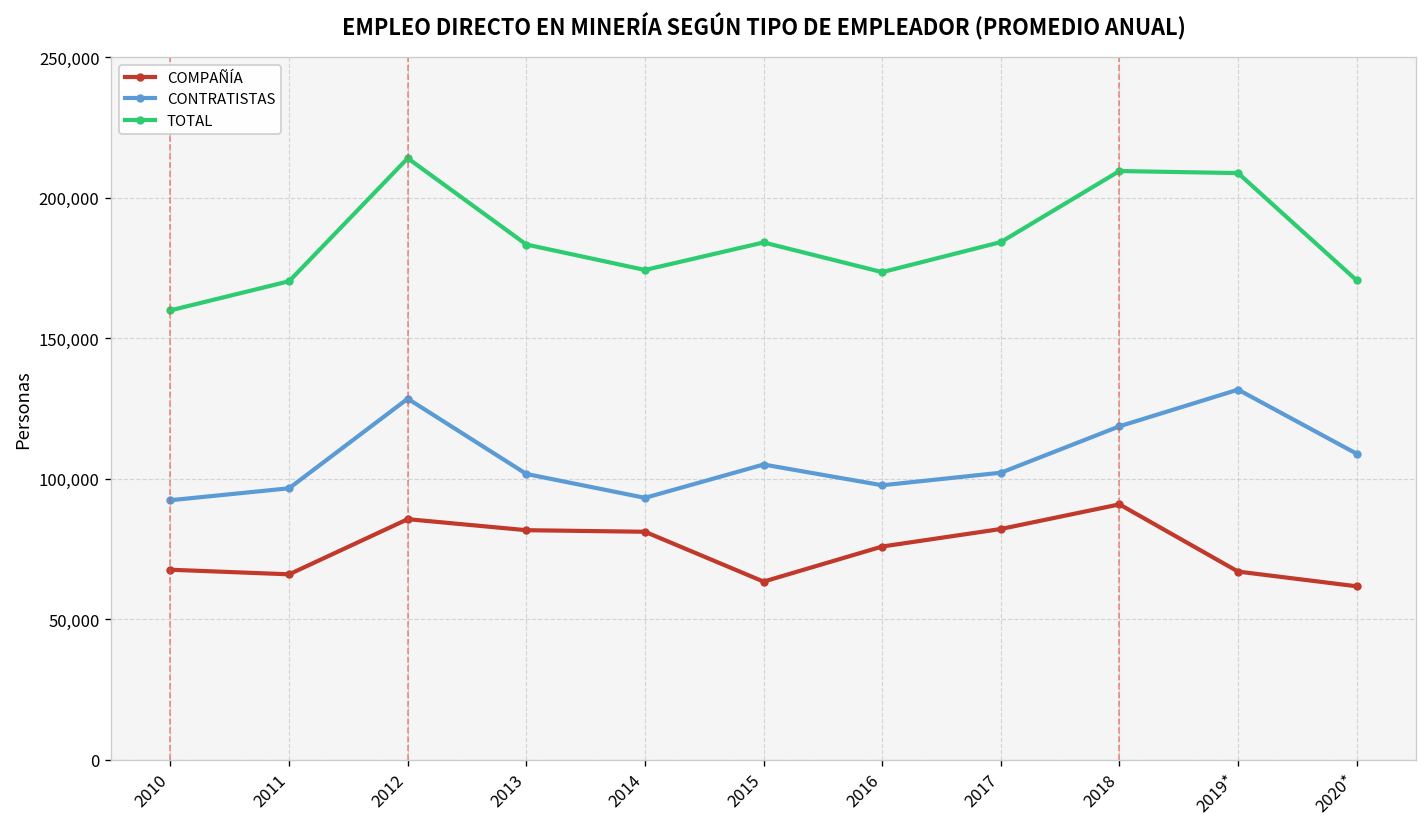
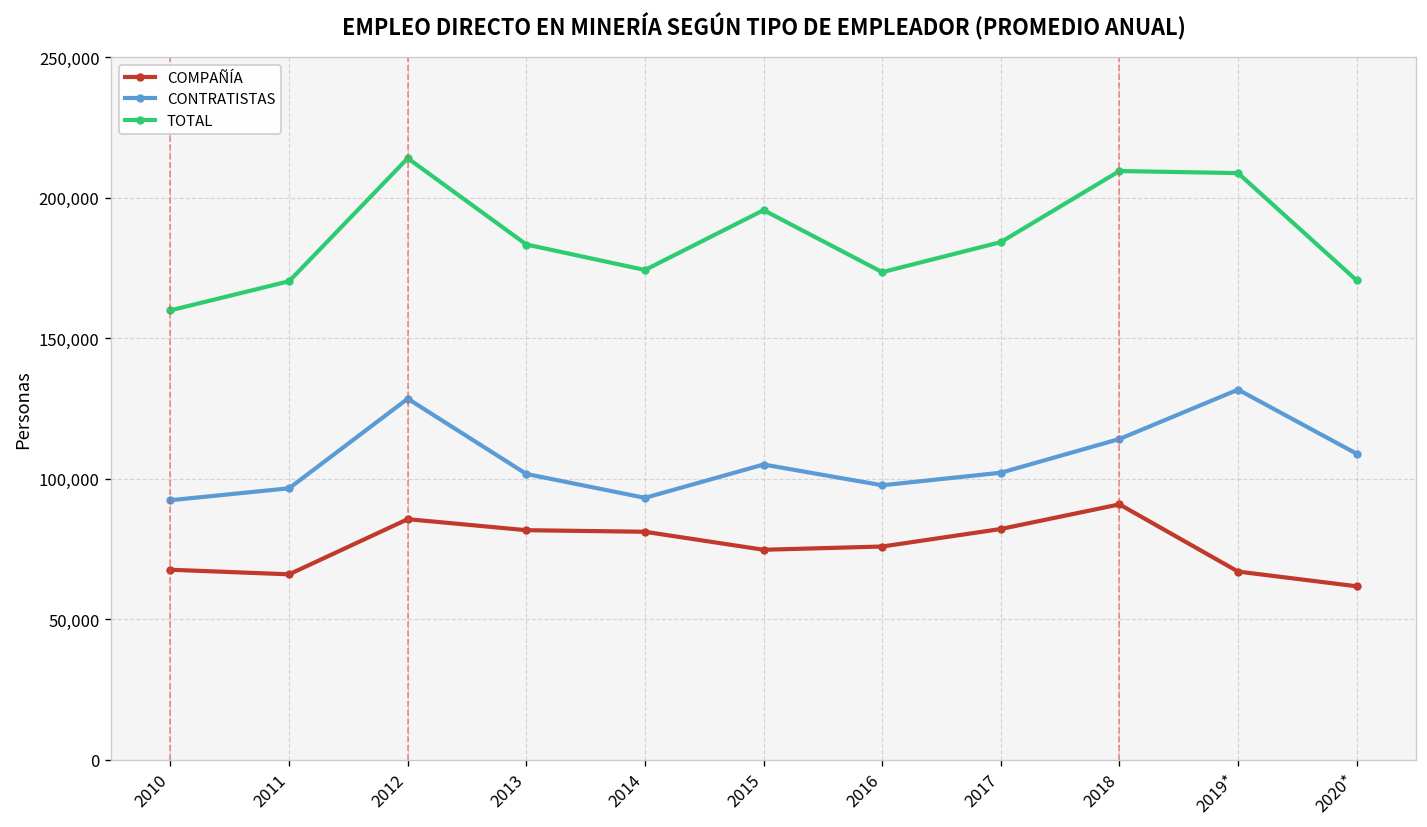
  {
    "COMPAÑÍA": {
      "2010": "68,000",
      "2011": "66,000",
      "2012": "86,000",
      "2013": "82,000",
      "2014": "81,000",
-     "2015": "63,000",
+     "2015": "75,000",
      "2016": "76,000",
      "2017": "82,000",
      "2018": "91,000",
      "2019*": "67,000",
      "2020*": "62,000"
    },
    "CONTRATISTAS": {
      "2010": "92,000",
      "2011": "97,000",
      "2012": "128,000",
      "2013": "102,000",
      "2014": "93,000",
      "2015": "105,000",
      "2016": "98,000",
      "2017": "102,000",
-     "2018": "119,000",
+     "2018": "114,000",
      "2019*": "132,000",
      "2020*": "109,000"
    },
    "TOTAL": {
      "2010": "160,000",
      "2011": "170,000",
      "2012": "214,000",
      "2013": "183,000",
      "2014": "174,000",
-     "2015": "184,000",
+     "2015": "196,000",
      "2016": "173,000",
      "2017": "184,000",
      "2018": "209,000",
      "2019*": "209,000",
      "2020*": "171,000"
    }
  }
